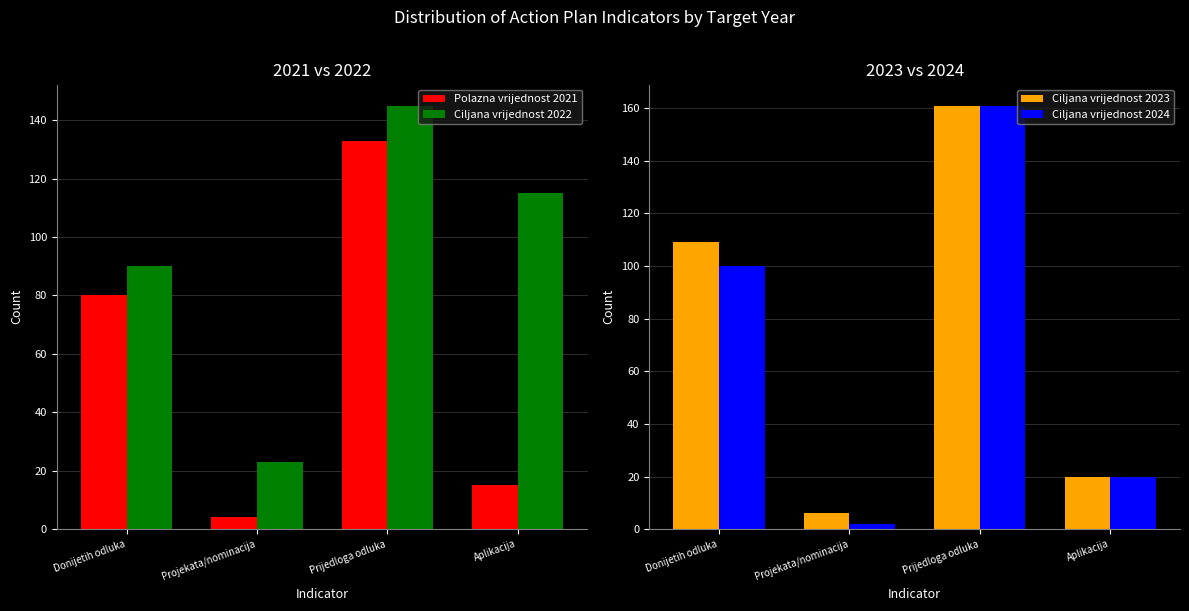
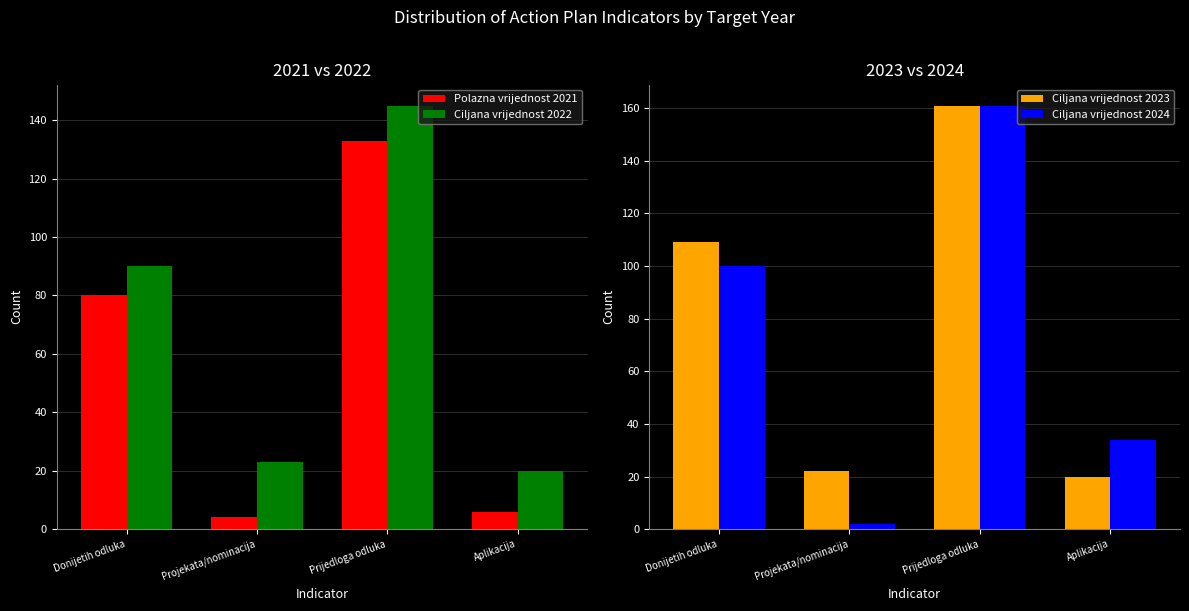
  {
    "2021 vs 2022": {
      "Polazna vrijednost 2021": {
        "Donijetih odluka": 80,
        "Projekata/nominacija": 4,
        "Prijedloga odluka": 133,
-       "Aplikacija": 15
+       "Aplikacija": 6
      },
      "Ciljana vrijednost 2022": {
        "Donijetih odluka": 90,
        "Projekata/nominacija": 23,
        "Prijedloga odluka": 145,
-       "Aplikacija": 115
+       "Aplikacija": 20
      }
    },
    "2023 vs 2024": {
      "Ciljana vrijednost 2023": {
        "Donijetih odluka": 109,
-       "Projekata/nominacija": 6,
+       "Projekata/nominacija": 22,
        "Prijedloga odluka": 161,
        "Aplikacija": 20
      },
      "Ciljana vrijednost 2024": {
        "Donijetih odluka": 100,
        "Projekata/nominacija": 2,
        "Prijedloga odluka": 161,
-       "Aplikacija": 20
+       "Aplikacija": 34
      }
    }
  }
